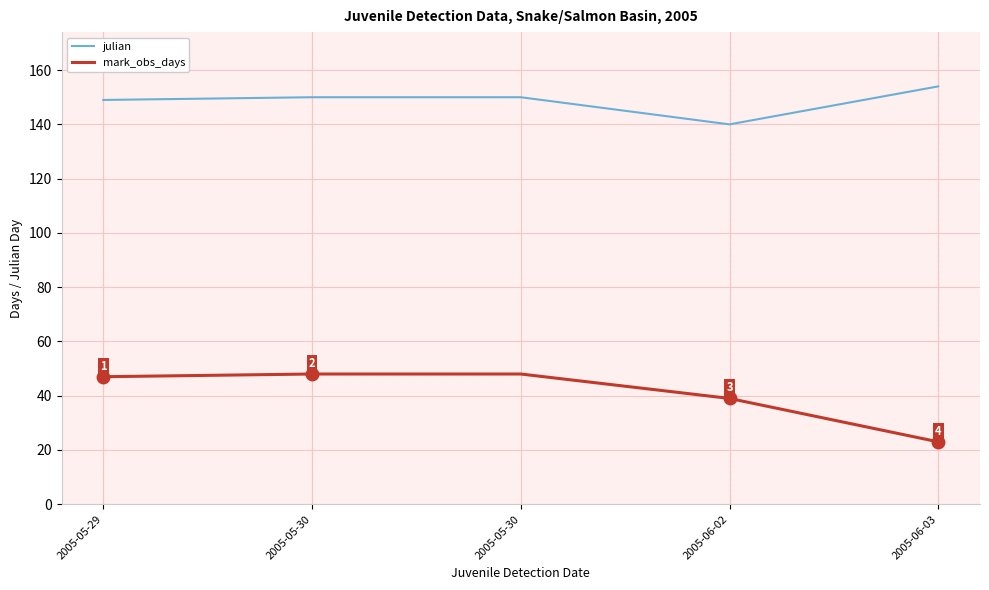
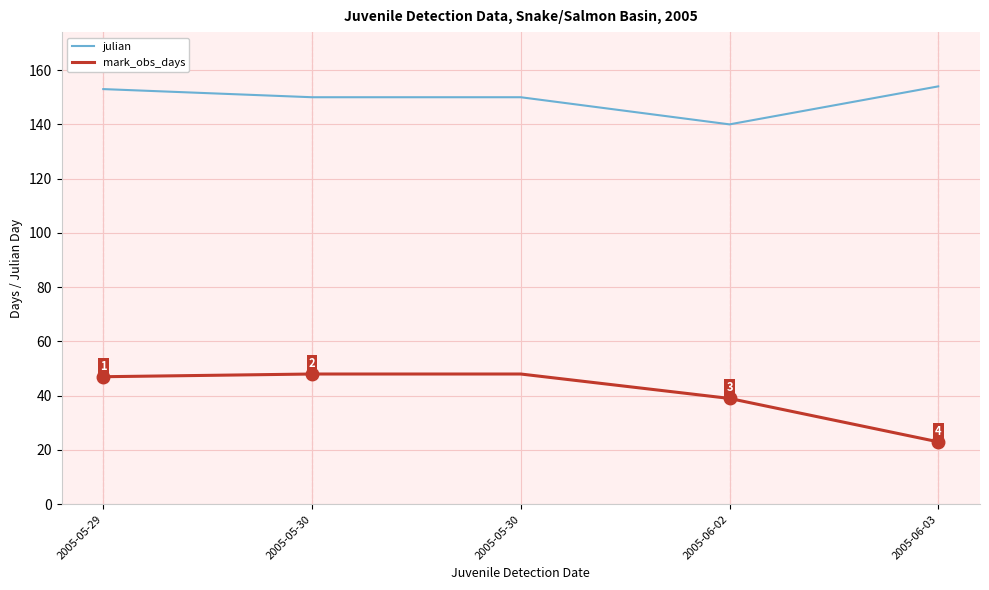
  {
    "julian": {
-     "2005-05-29": 149,
+     "2005-05-29": 153,
      "2005-06-02": 140,
      "2005-06-03": 154
    }
  }
